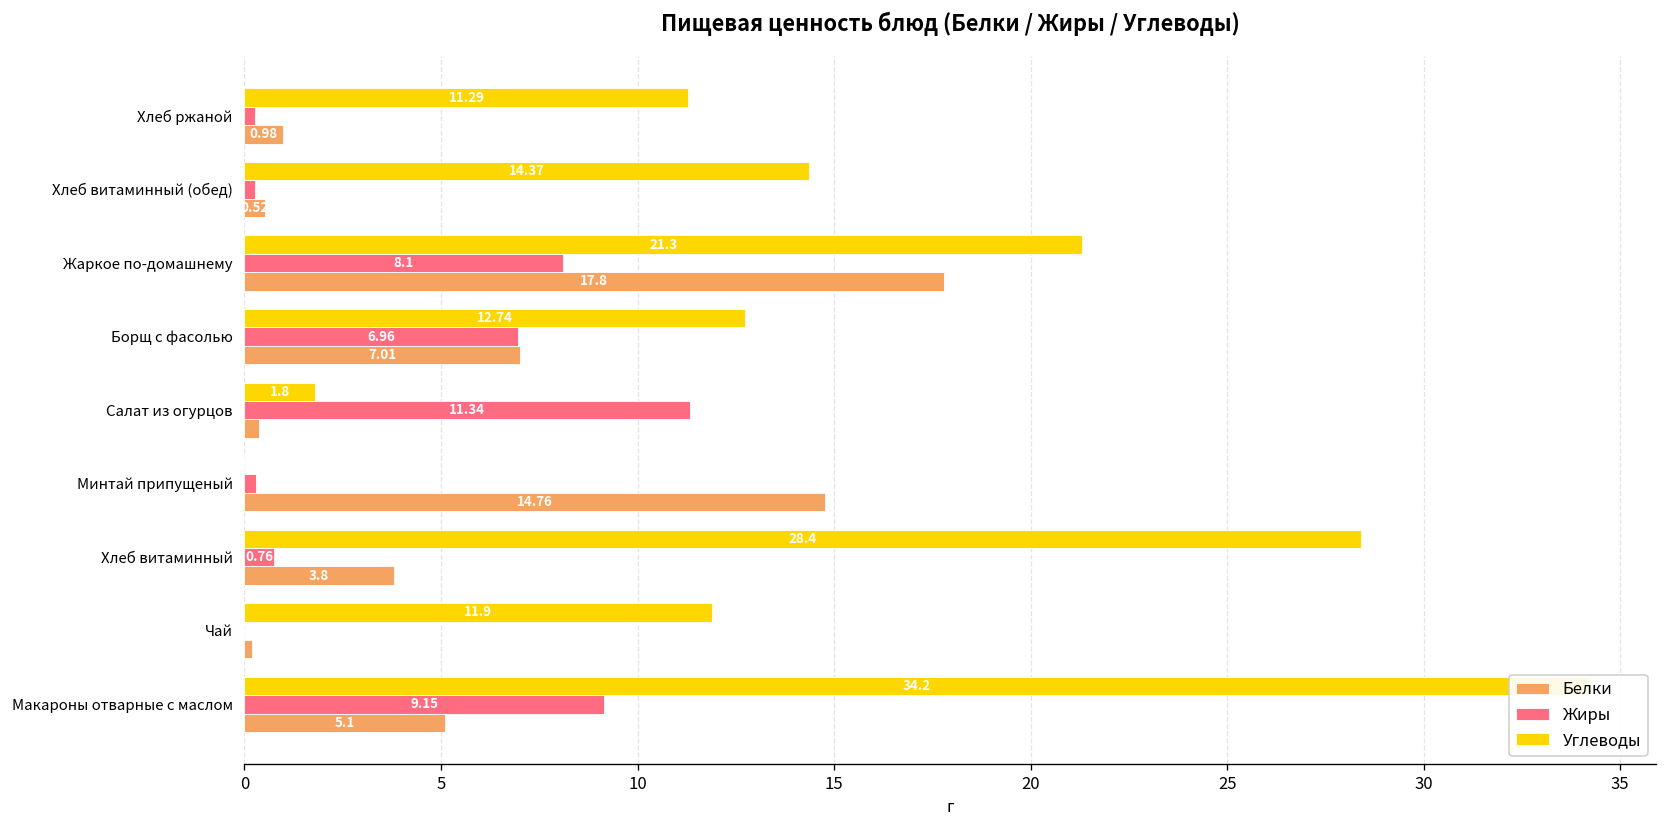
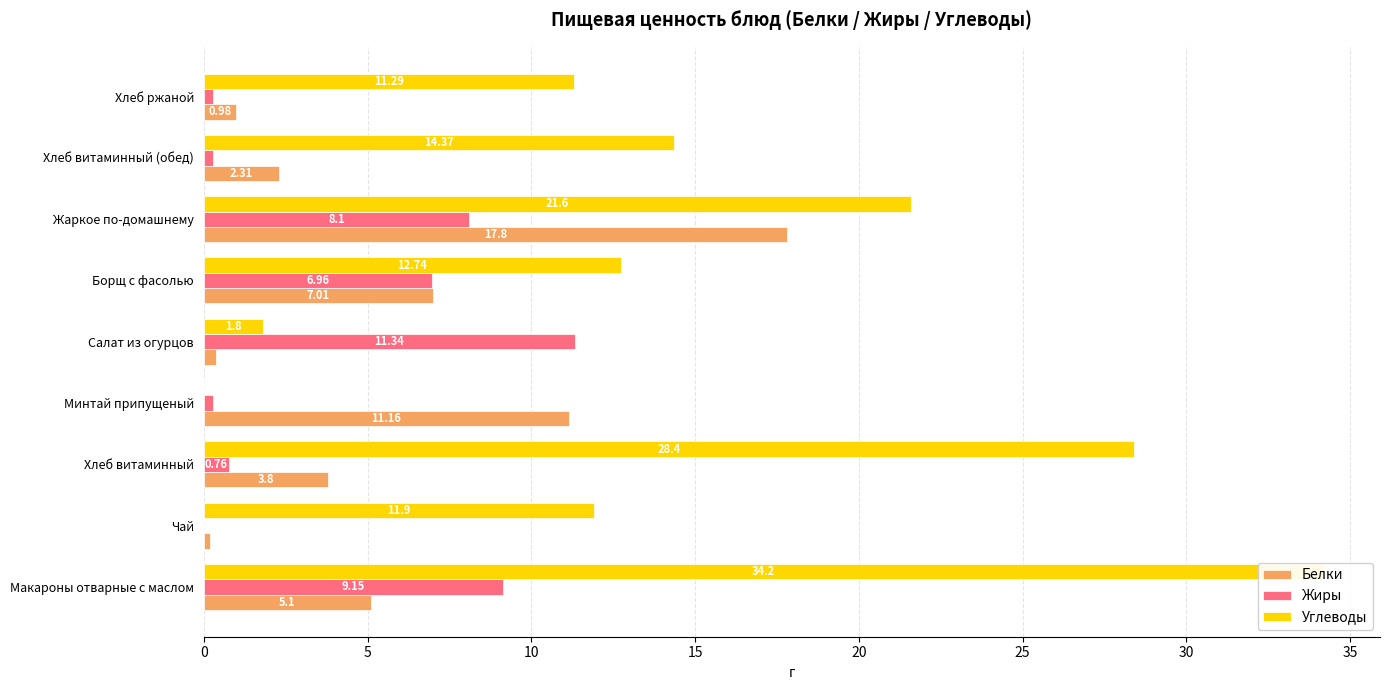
  {
    "Белки": {
      "Хлеб ржаной": 0.98,
-     "Хлеб витаминный (обед)": 0.52,
+     "Хлеб витаминный (обед)": 2.31,
      "Жаркое по-домашнему": 17.8,
      "Борщ с фасолью": 7.01,
-     "Минтай припущеный": 14.76,
+     "Минтай припущеный": 11.16,
      "Хлеб витаминный": 3.8,
      "Макароны отварные с маслом": 5.1
    },
    "Жиры": {
      "Жаркое по-домашнему": 8.1,
      "Борщ с фасолью": 6.96,
      "Салат из огурцов": 11.34,
      "Хлеб витаминный": 0.76,
      "Макароны отварные с маслом": 9.15
    },
    "Углеводы": {
      "Хлеб ржаной": 11.29,
      "Хлеб витаминный (обед)": 14.37,
-     "Жаркое по-домашнему": 21.3,
+     "Жаркое по-домашнему": 21.6,
      "Борщ с фасолью": 12.74,
      "Салат из огурцов": 1.8,
      "Хлеб витаминный": 28.4,
      "Чай": 11.9
    }
  }
